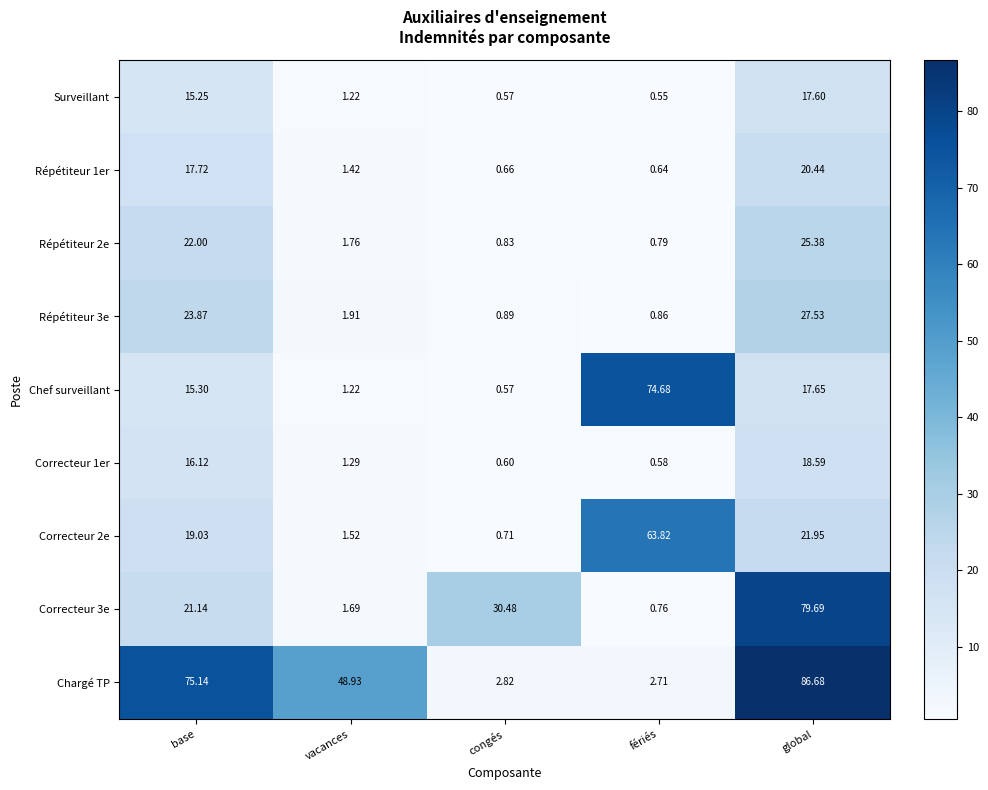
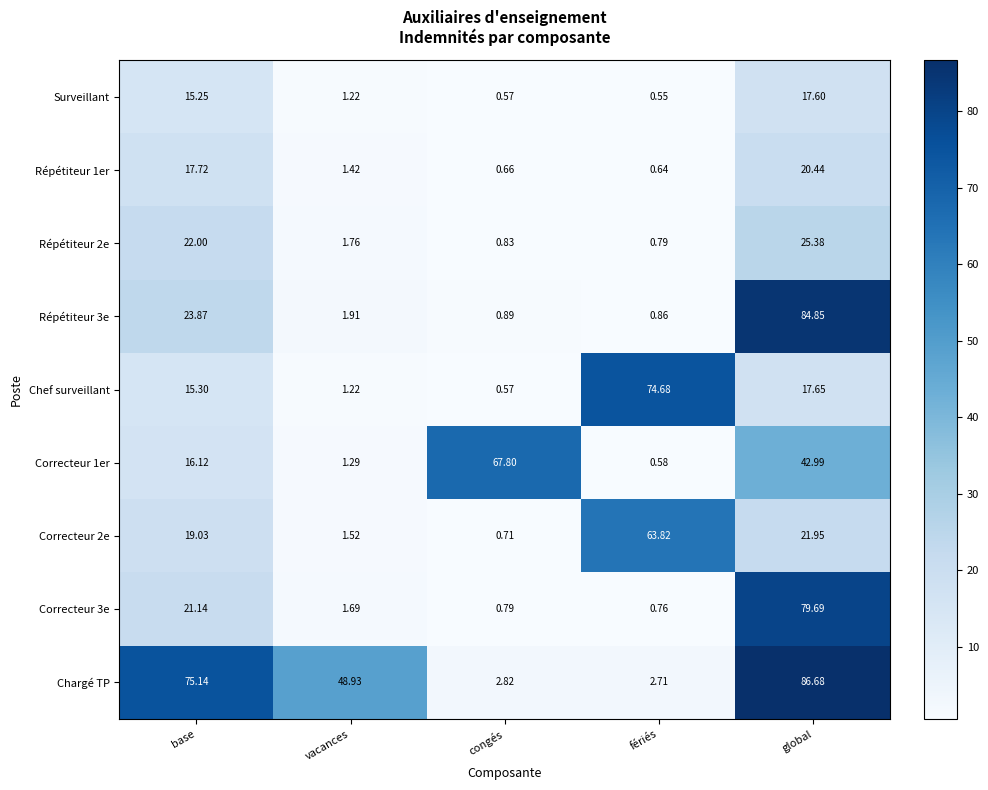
  {
    "Surveillant": {
      "base": 15.25,
      "vacances": 1.22,
      "congés": 0.57,
      "fériés": 0.55,
      "global": 17.60
    },
    "Répétiteur 1er": {
      "base": 17.72,
      "vacances": 1.42,
      "congés": 0.66,
      "fériés": 0.64,
      "global": 20.44
    },
    "Répétiteur 2e": {
      "base": 22.00,
      "vacances": 1.76,
      "congés": 0.83,
      "fériés": 0.79,
      "global": 25.38
    },
    "Répétiteur 3e": {
      "base": 23.87,
      "vacances": 1.91,
      "congés": 0.89,
      "fériés": 0.86,
-     "global": 27.53
+     "global": 84.85
    },
    "Chef surveillant": {
      "base": 15.30,
      "vacances": 1.22,
      "congés": 0.57,
      "fériés": 74.68,
      "global": 17.65
    },
    "Correcteur 1er": {
      "base": 16.12,
      "vacances": 1.29,
-     "congés": 0.60,
+     "congés": 67.80,
      "fériés": 0.58,
-     "global": 18.59
+     "global": 42.99
    },
    "Correcteur 2e": {
      "base": 19.03,
      "vacances": 1.52,
      "congés": 0.71,
      "fériés": 63.82,
      "global": 21.95
    },
    "Correcteur 3e": {
      "base": 21.14,
      "vacances": 1.69,
-     "congés": 30.48,
+     "congés": 0.79,
      "fériés": 0.76,
      "global": 79.69
    },
    "Chargé TP": {
      "base": 75.14,
      "vacances": 48.93,
      "congés": 2.82,
      "fériés": 2.71,
      "global": 86.68
    }
  }
